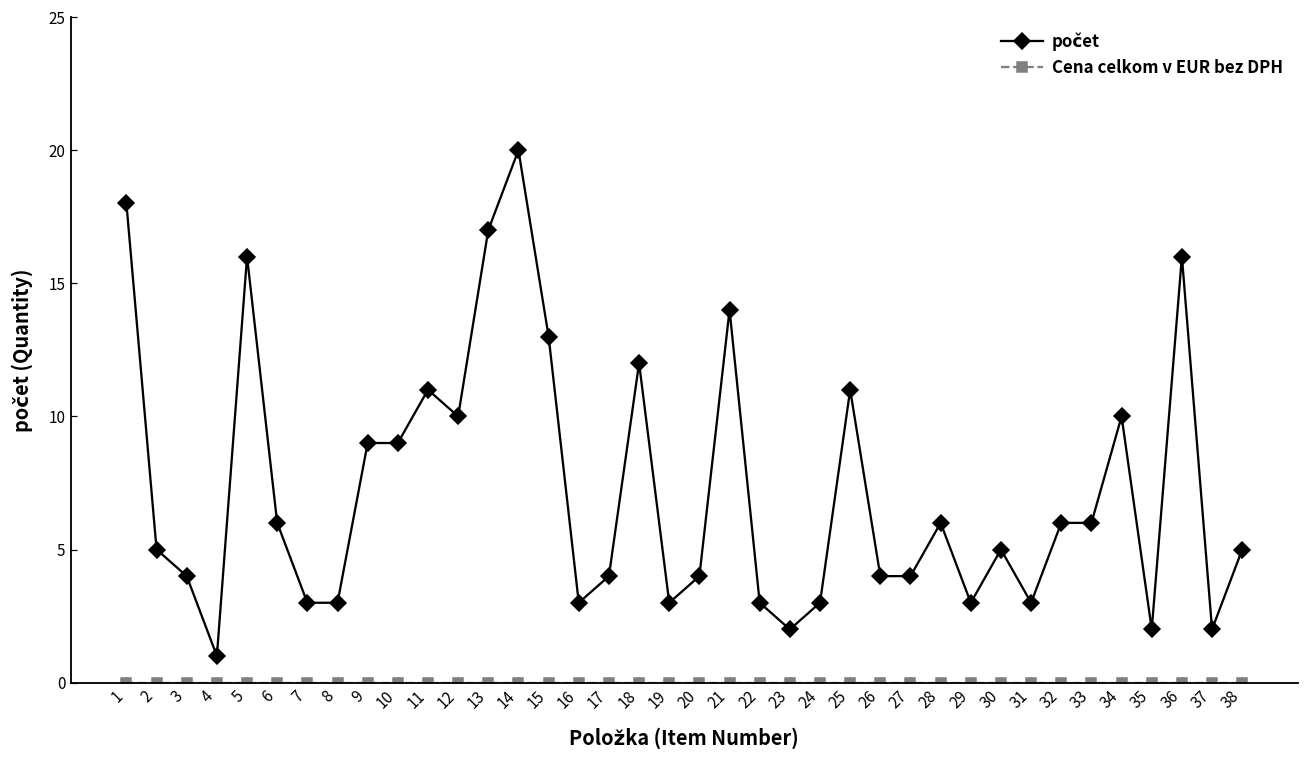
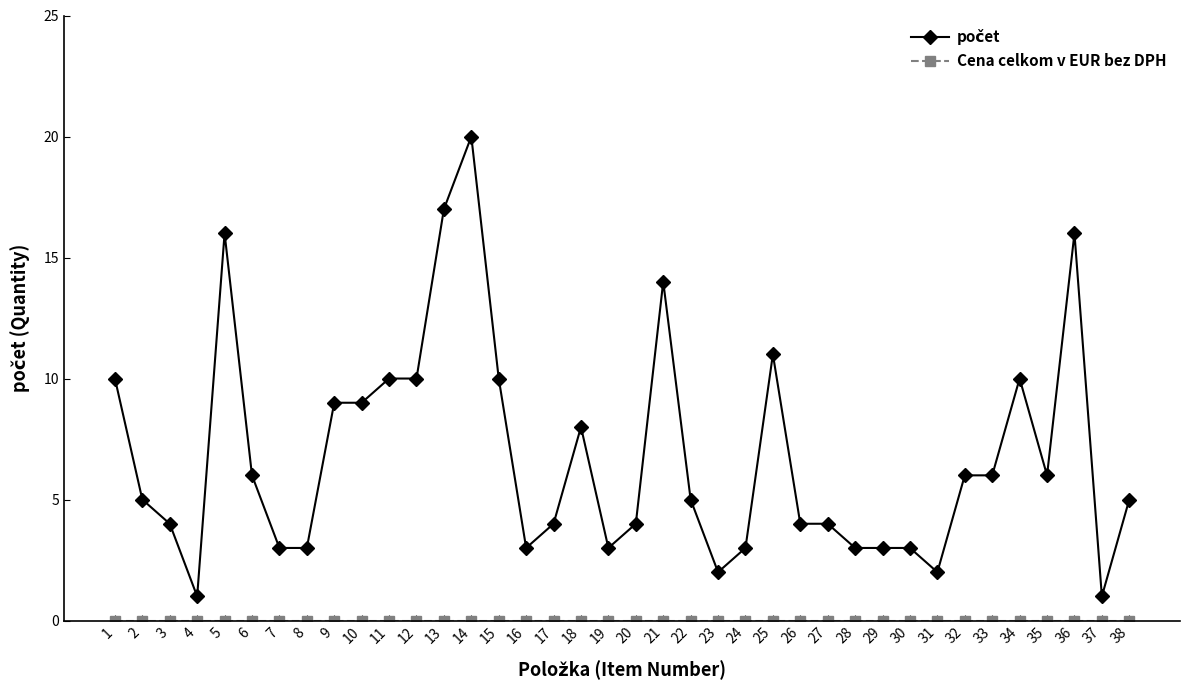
  {
    "počet": {
-     "1": 18,
+     "1": 10,
      "2": 5,
      "3": 4,
      "4": 1,
      "5": 16,
      "6": 6,
      "7": 3,
      "8": 3,
      "9": 9,
      "10": 9,
-     "11": 11,
+     "11": 10,
      "12": 10,
      "13": 17,
      "14": 20,
-     "15": 13,
+     "15": 10,
      "16": 3,
      "17": 4,
-     "18": 12,
+     "18": 8,
      "19": 3,
      "20": 4,
      "21": 14,
-     "22": 3,
+     "22": 5,
      "23": 2,
      "24": 3,
      "25": 11,
      "26": 4,
      "27": 4,
-     "28": 6,
+     "28": 3,
      "29": 3,
-     "30": 5,
-     "31": 3,
+     "30": 3,
+     "31": 2,
      "32": 6,
      "33": 6,
      "34": 10,
-     "35": 2,
+     "35": 6,
      "36": 16,
-     "37": 2,
+     "37": 1,
      "38": 5
    },
    "Cena celkom v EUR bez DPH": {
      "1": 0,
      "2": 0,
      "3": 0,
      "4": 0,
      "5": 0,
      "6": 0,
      "7": 0,
      "8": 0,
      "9": 0,
      "10": 0,
      "11": 0,
      "12": 0,
      "13": 0,
      "14": 0,
      "15": 0,
      "16": 0,
      "17": 0,
      "18": 0,
      "19": 0,
      "20": 0,
      "21": 0,
      "22": 0,
      "23": 0,
      "24": 0,
      "25": 0,
      "26": 0,
      "27": 0,
      "28": 0,
      "29": 0,
      "30": 0,
      "31": 0,
      "32": 0,
      "33": 0,
      "34": 0,
      "35": 0,
      "36": 0,
      "37": 0,
      "38": 0
    }
  }
